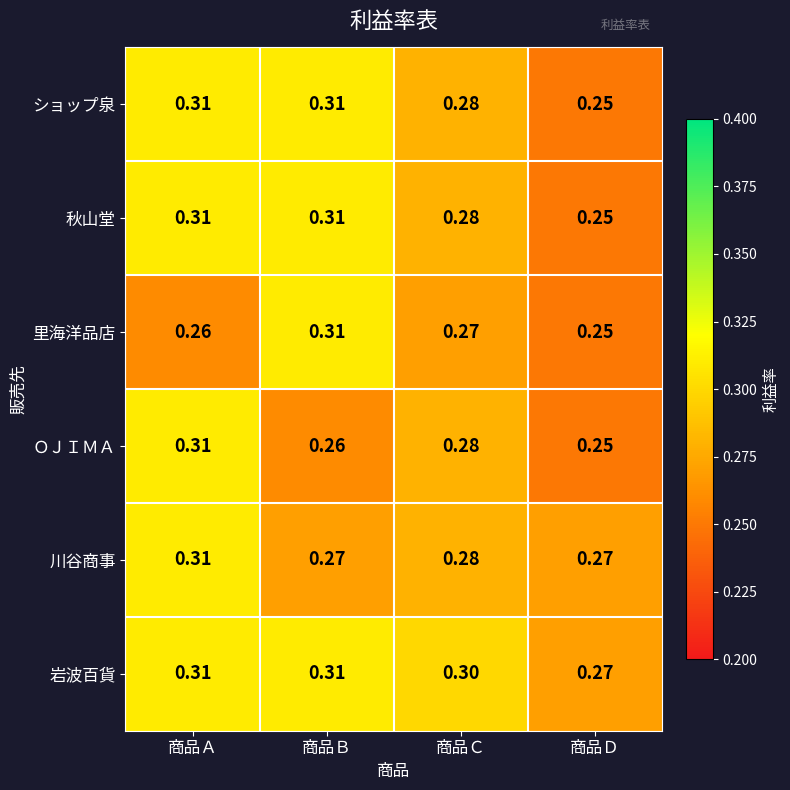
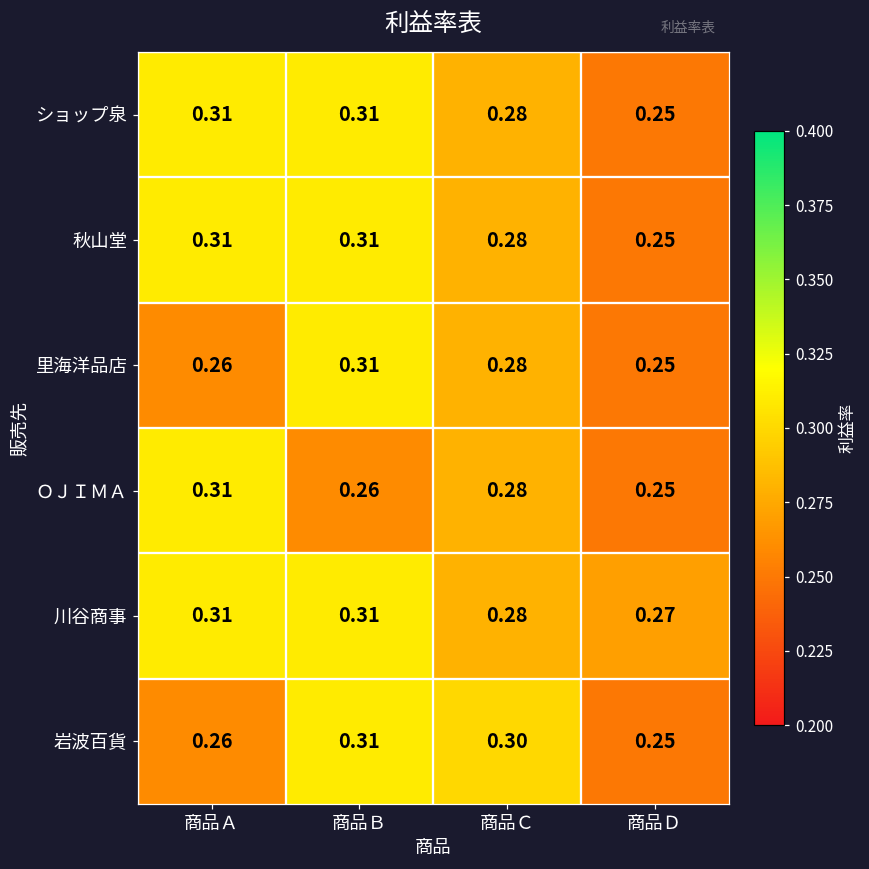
  {
    "ショップ泉": {
      "商品Ａ": 0.31,
      "商品Ｂ": 0.31,
      "商品Ｃ": 0.28,
      "商品Ｄ": 0.25
    },
    "秋山堂": {
      "商品Ａ": 0.31,
      "商品Ｂ": 0.31,
      "商品Ｃ": 0.28,
      "商品Ｄ": 0.25
    },
    "里海洋品店": {
      "商品Ａ": 0.26,
      "商品Ｂ": 0.31,
-     "商品Ｃ": 0.27,
+     "商品Ｃ": 0.28,
      "商品Ｄ": 0.25
    },
    "ＯＪＩＭＡ": {
      "商品Ａ": 0.31,
      "商品Ｂ": 0.26,
      "商品Ｃ": 0.28,
      "商品Ｄ": 0.25
    },
    "川谷商事": {
      "商品Ａ": 0.31,
-     "商品Ｂ": 0.27,
+     "商品Ｂ": 0.31,
      "商品Ｃ": 0.28,
      "商品Ｄ": 0.27
    },
    "岩波百貨": {
-     "商品Ａ": 0.31,
+     "商品Ａ": 0.26,
      "商品Ｂ": 0.31,
      "商品Ｃ": 0.30,
-     "商品Ｄ": 0.27
+     "商品Ｄ": 0.25
    }
  }
